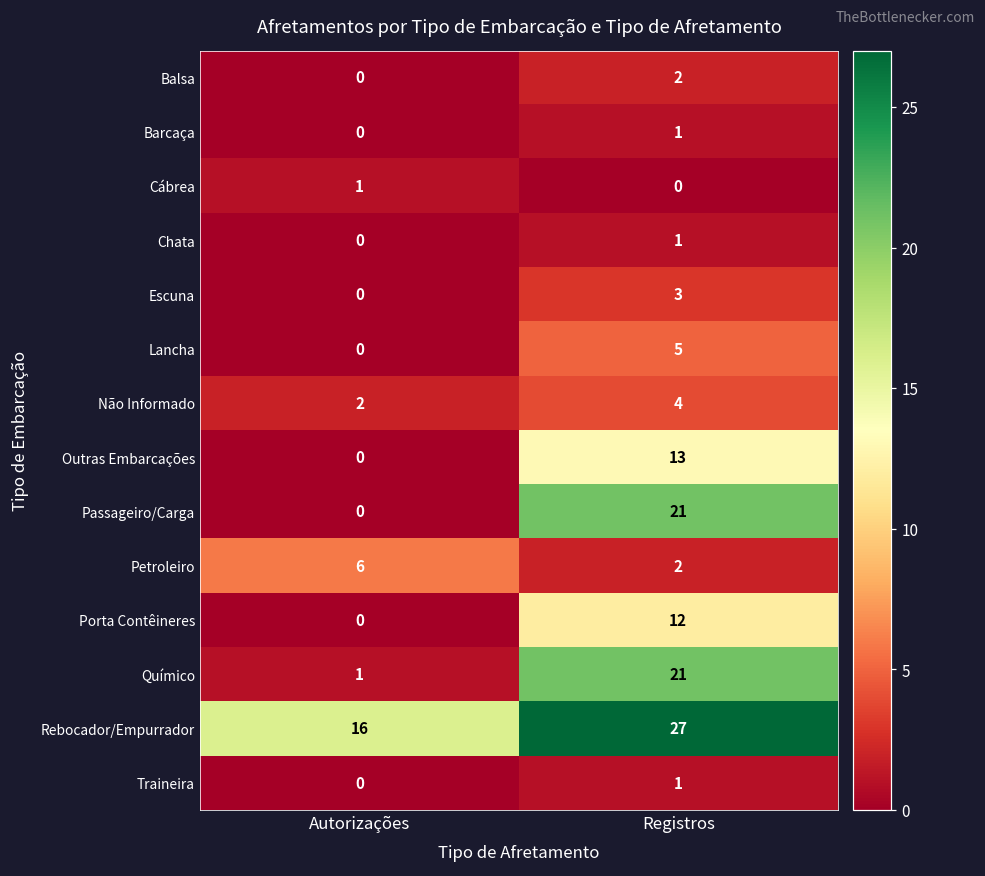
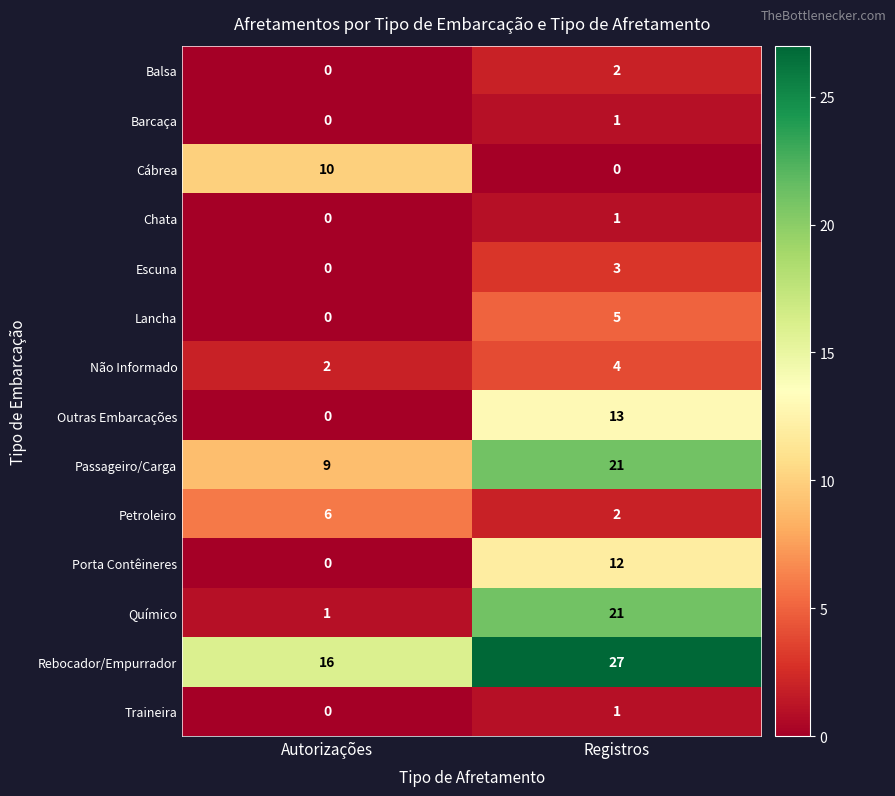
  {
    "Balsa": {
      "Autorizações": 0,
      "Registros": 2
    },
    "Barcaça": {
      "Autorizações": 0,
      "Registros": 1
    },
    "Cábrea": {
-     "Autorizações": 1,
+     "Autorizações": 10,
      "Registros": 0
    },
    "Chata": {
      "Autorizações": 0,
      "Registros": 1
    },
    "Escuna": {
      "Autorizações": 0,
      "Registros": 3
    },
    "Lancha": {
      "Autorizações": 0,
      "Registros": 5
    },
    "Não Informado": {
      "Autorizações": 2,
      "Registros": 4
    },
    "Outras Embarcações": {
      "Autorizações": 0,
      "Registros": 13
    },
    "Passageiro/Carga": {
-     "Autorizações": 0,
+     "Autorizações": 9,
      "Registros": 21
    },
    "Petroleiro": {
      "Autorizações": 6,
      "Registros": 2
    },
    "Porta Contêineres": {
      "Autorizações": 0,
      "Registros": 12
    },
    "Químico": {
      "Autorizações": 1,
      "Registros": 21
    },
    "Rebocador/Empurrador": {
      "Autorizações": 16,
      "Registros": 27
    },
    "Traineira": {
      "Autorizações": 0,
      "Registros": 1
    }
  }
